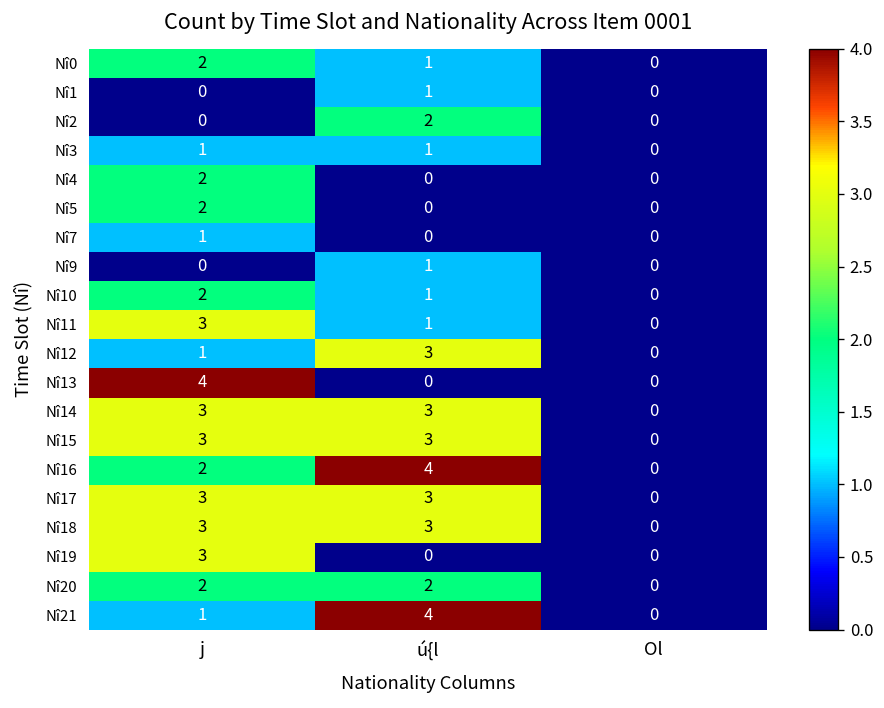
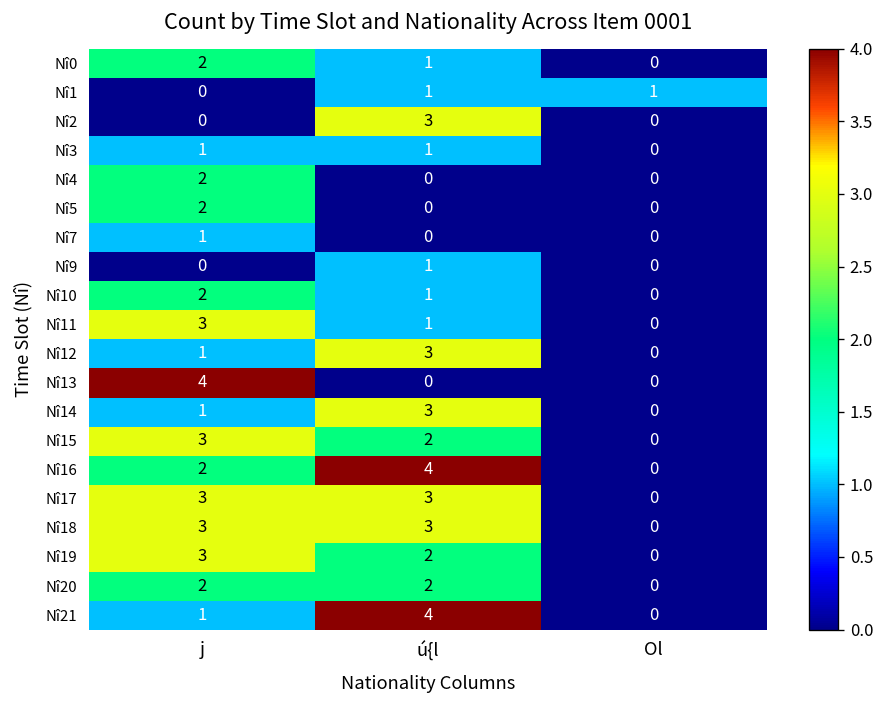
  {
    "Nî0": {
      "j": 2,
      "ú{l": 1,
      "Ol": 0
    },
    "Nî1": {
      "j": 0,
      "ú{l": 1,
-     "Ol": 0
+     "Ol": 1
    },
    "Nî2": {
      "j": 0,
-     "ú{l": 2,
+     "ú{l": 3,
      "Ol": 0
    },
    "Nî3": {
      "j": 1,
      "ú{l": 1,
      "Ol": 0
    },
    "Nî4": {
      "j": 2,
      "ú{l": 0,
      "Ol": 0
    },
    "Nî5": {
      "j": 2,
      "ú{l": 0,
      "Ol": 0
    },
    "Nî7": {
      "j": 1,
      "ú{l": 0,
      "Ol": 0
    },
    "Nî9": {
      "j": 0,
      "ú{l": 1,
      "Ol": 0
    },
    "Nî10": {
      "j": 2,
      "ú{l": 1,
      "Ol": 0
    },
    "Nî11": {
      "j": 3,
      "ú{l": 1,
      "Ol": 0
    },
    "Nî12": {
      "j": 1,
      "ú{l": 3,
      "Ol": 0
    },
    "Nî13": {
      "j": 4,
      "ú{l": 0,
      "Ol": 0
    },
    "Nî14": {
-     "j": 3,
+     "j": 1,
      "ú{l": 3,
      "Ol": 0
    },
    "Nî15": {
      "j": 3,
-     "ú{l": 3,
+     "ú{l": 2,
      "Ol": 0
    },
    "Nî16": {
      "j": 2,
      "ú{l": 4,
      "Ol": 0
    },
    "Nî17": {
      "j": 3,
      "ú{l": 3,
      "Ol": 0
    },
    "Nî18": {
      "j": 3,
      "ú{l": 3,
      "Ol": 0
    },
    "Nî19": {
      "j": 3,
-     "ú{l": 0,
+     "ú{l": 2,
      "Ol": 0
    },
    "Nî20": {
      "j": 2,
      "ú{l": 2,
      "Ol": 0
    },
    "Nî21": {
      "j": 1,
      "ú{l": 4,
      "Ol": 0
    }
  }
